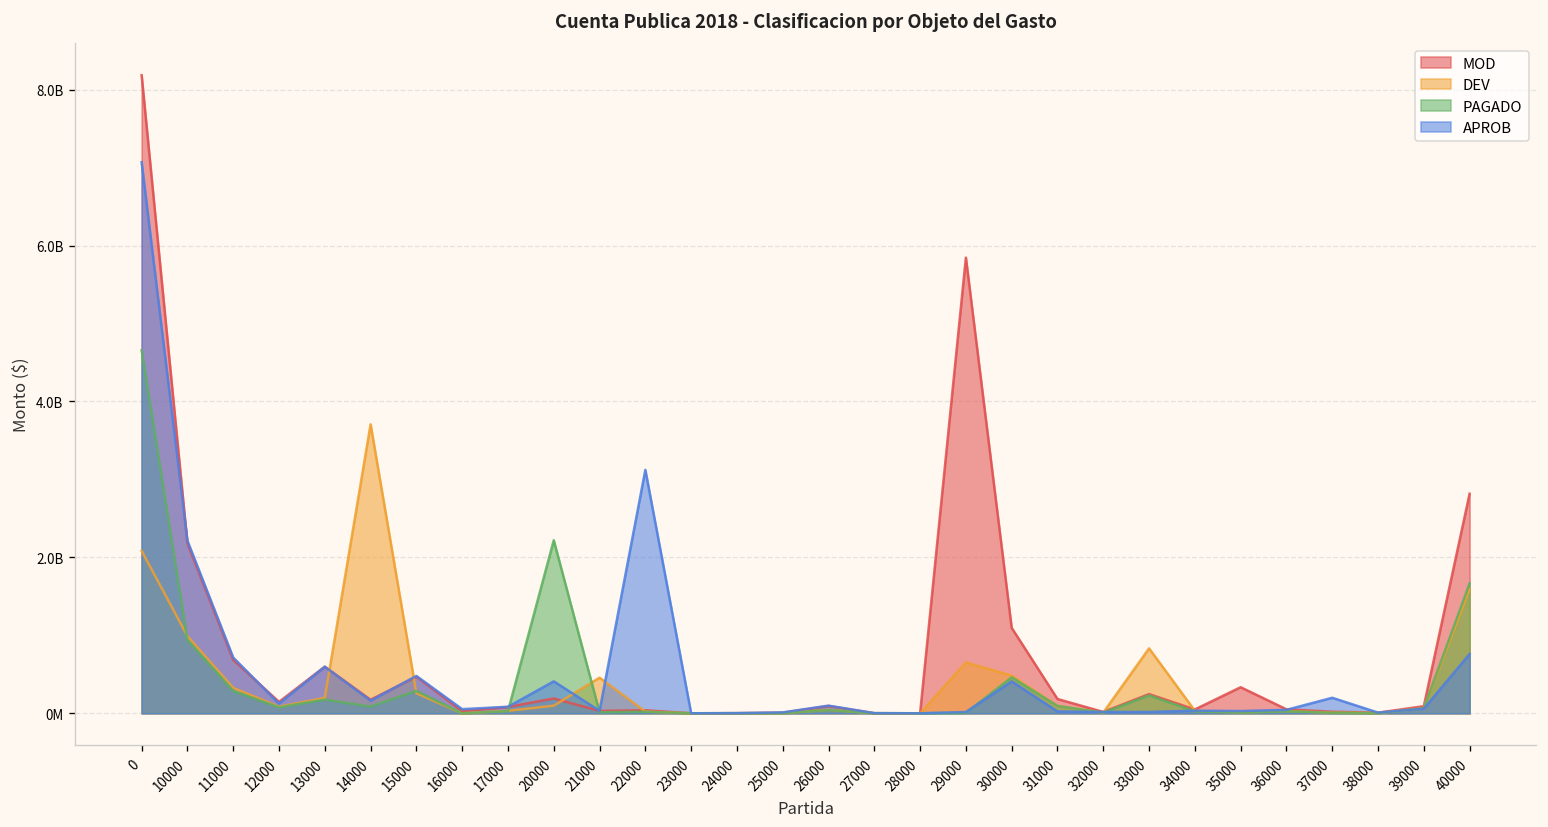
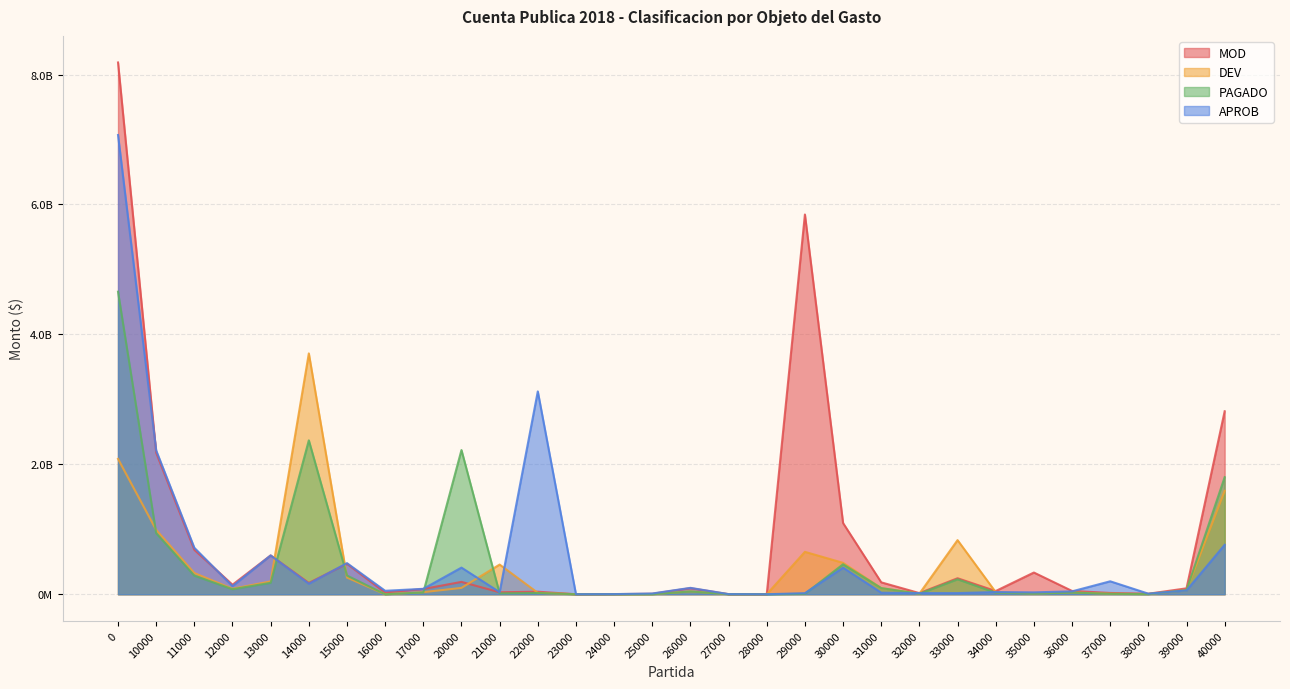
  {
    "MOD": {
      "0": 8200000000,
      "20000": 200000000,
      "29000": 5800000000,
      "30000": 1100000000,
      "31000": 200000000,
      "35000": 300000000,
      "40000": 2800000000
    },
    "DEV": {
      "0": 2100000000,
      "10000": 1000000000,
      "11000": 300000000,
      "14000": 3700000000,
      "20000": 100000000,
      "21000": 500000000,
      "29000": 700000000,
      "33000": 800000000,
      "40000": 1600000000
    },
    "PAGADO": {
      "0": 4700000000,
      "10000": 900000000,
      "11000": 300000000,
-     "14000": 100000000,
+     "14000": 2400000000,
      "20000": 2200000000,
-     "40000": 1700000000
+     "40000": 1800000000
    },
    "APROB": {
      "0": 7100000000,
      "20000": 400000000,
      "22000": 3100000000,
      "30000": 400000000,
      "31000": 0,
      "33000": 0,
      "37000": 200000000,
      "40000": 800000000
    }
  }
